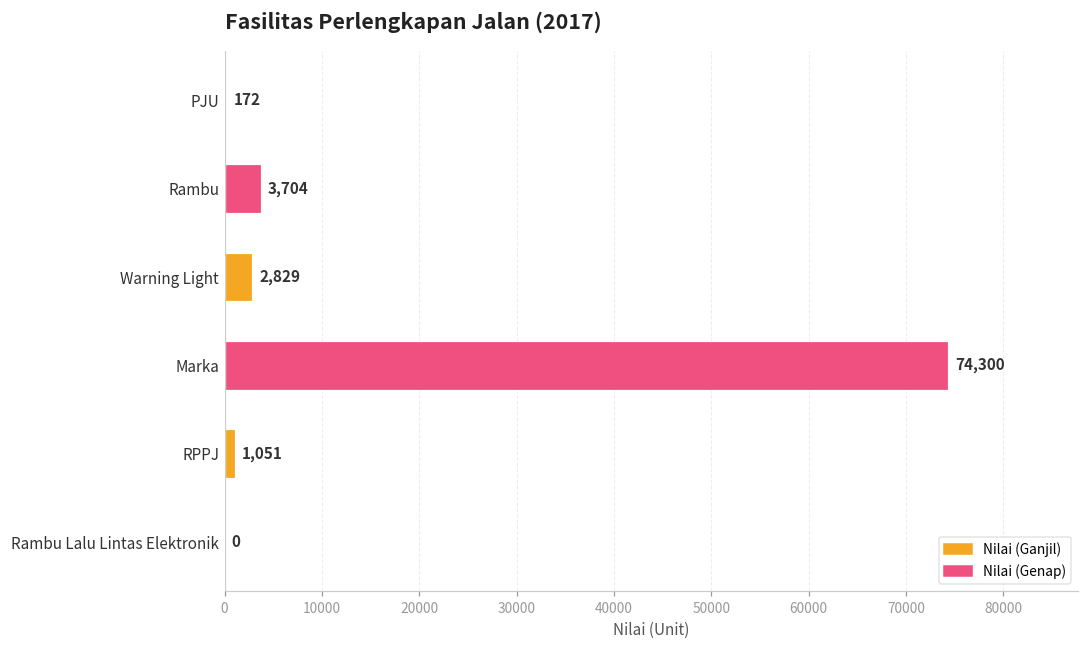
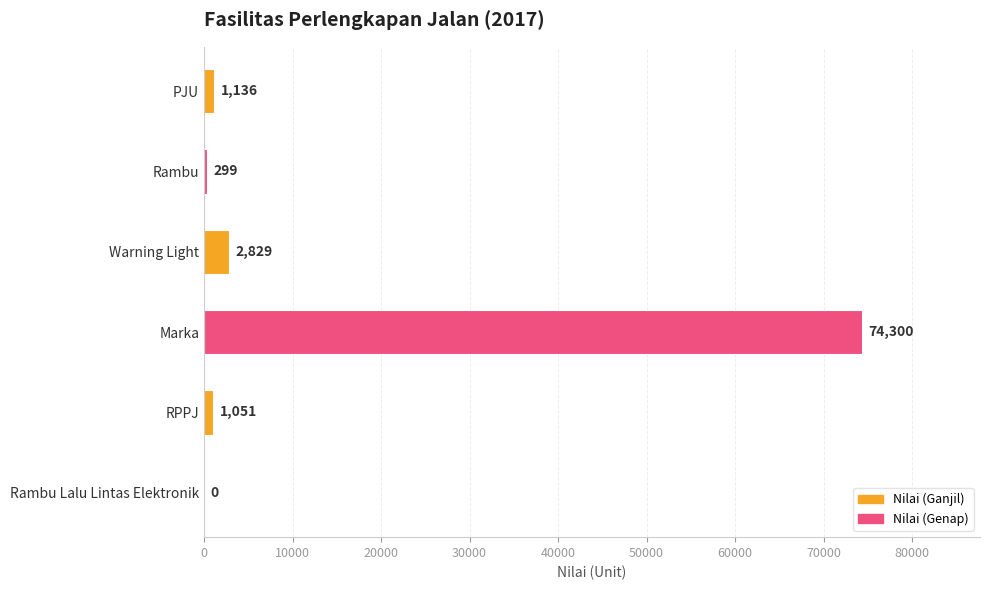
  {
-   "PJU": "172",
-   "Rambu": "3,704",
+   "PJU": "1,136",
+   "Rambu": "299",
    "Warning Light": "2,829",
    "Marka": "74,300",
    "RPPJ": "1,051",
    "Rambu Lalu Lintas Elektronik": "0"
  }
